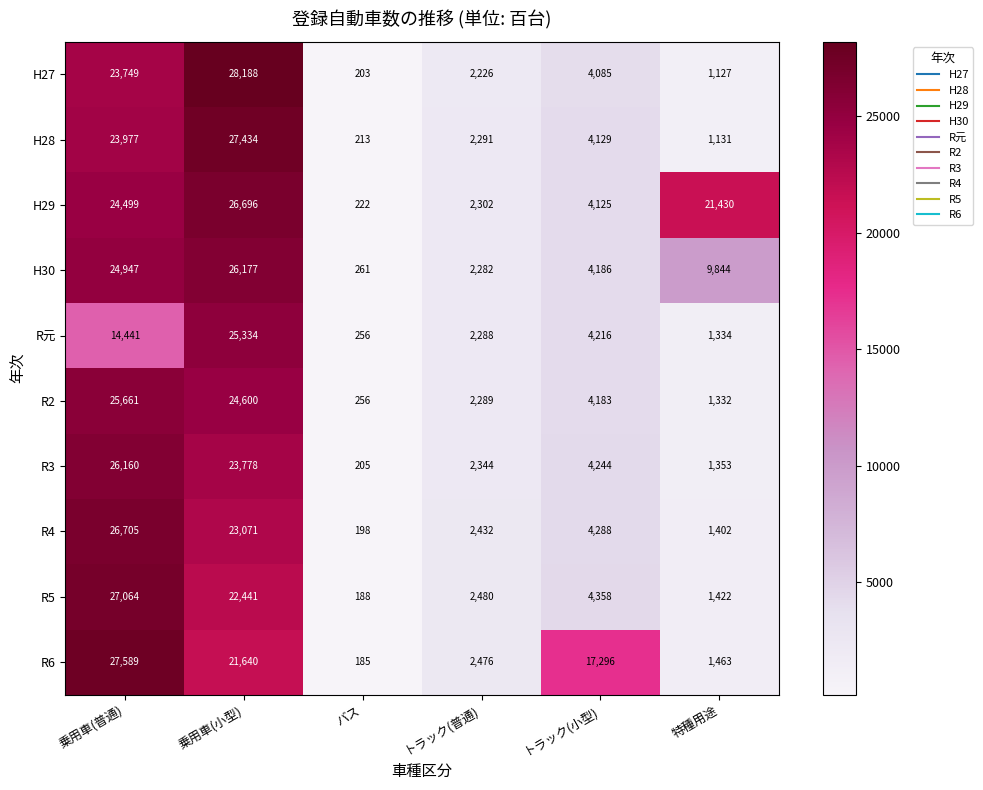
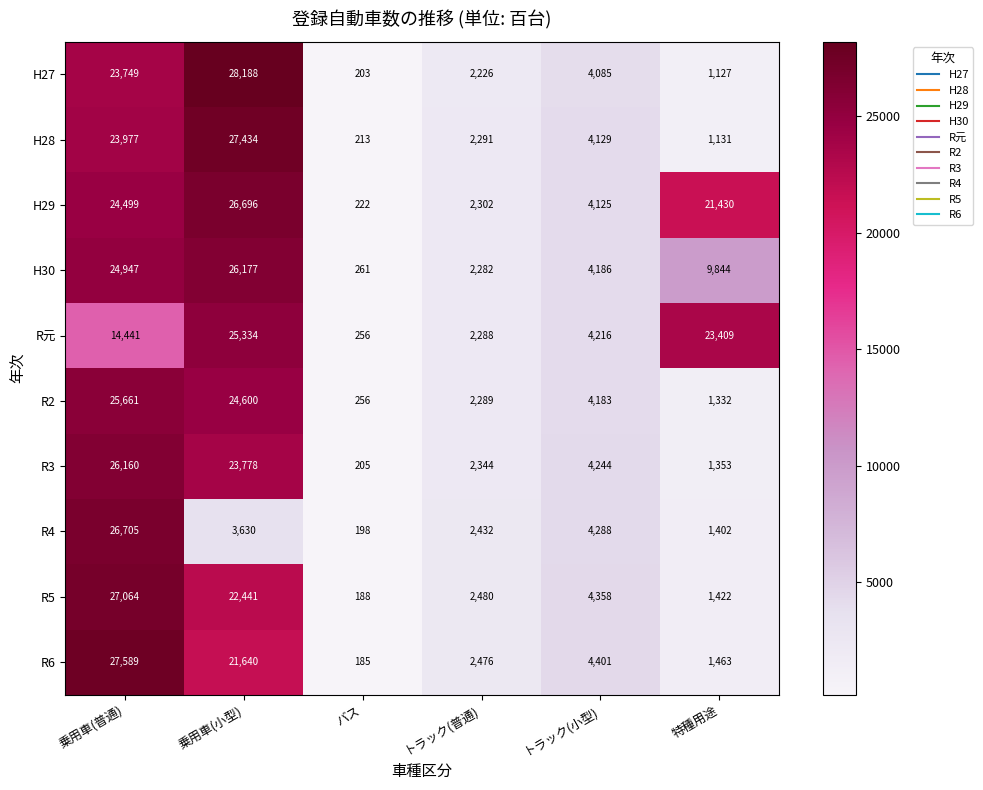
  {
    "H27": {
      "乗用車(普通)": "23,749",
      "乗用車(小型)": "28,188",
      "バス": "203",
      "トラック(普通)": "2,226",
      "トラック(小型)": "4,085",
      "特種用途": "1,127"
    },
    "H28": {
      "乗用車(普通)": "23,977",
      "乗用車(小型)": "27,434",
      "バス": "213",
      "トラック(普通)": "2,291",
      "トラック(小型)": "4,129",
      "特種用途": "1,131"
    },
    "H29": {
      "乗用車(普通)": "24,499",
      "乗用車(小型)": "26,696",
      "バス": "222",
      "トラック(普通)": "2,302",
      "トラック(小型)": "4,125",
      "特種用途": "21,430"
    },
    "H30": {
      "乗用車(普通)": "24,947",
      "乗用車(小型)": "26,177",
      "バス": "261",
      "トラック(普通)": "2,282",
      "トラック(小型)": "4,186",
      "特種用途": "9,844"
    },
    "R元": {
      "乗用車(普通)": "14,441",
      "乗用車(小型)": "25,334",
      "バス": "256",
      "トラック(普通)": "2,288",
      "トラック(小型)": "4,216",
-     "特種用途": "1,334"
+     "特種用途": "23,409"
    },
    "R2": {
      "乗用車(普通)": "25,661",
      "乗用車(小型)": "24,600",
      "バス": "256",
      "トラック(普通)": "2,289",
      "トラック(小型)": "4,183",
      "特種用途": "1,332"
    },
    "R3": {
      "乗用車(普通)": "26,160",
      "乗用車(小型)": "23,778",
      "バス": "205",
      "トラック(普通)": "2,344",
      "トラック(小型)": "4,244",
      "特種用途": "1,353"
    },
    "R4": {
      "乗用車(普通)": "26,705",
-     "乗用車(小型)": "23,071",
+     "乗用車(小型)": "3,630",
      "バス": "198",
      "トラック(普通)": "2,432",
      "トラック(小型)": "4,288",
      "特種用途": "1,402"
    },
    "R5": {
      "乗用車(普通)": "27,064",
      "乗用車(小型)": "22,441",
      "バス": "188",
      "トラック(普通)": "2,480",
      "トラック(小型)": "4,358",
      "特種用途": "1,422"
    },
    "R6": {
      "乗用車(普通)": "27,589",
      "乗用車(小型)": "21,640",
      "バス": "185",
      "トラック(普通)": "2,476",
-     "トラック(小型)": "17,296",
+     "トラック(小型)": "4,401",
      "特種用途": "1,463"
    }
  }
